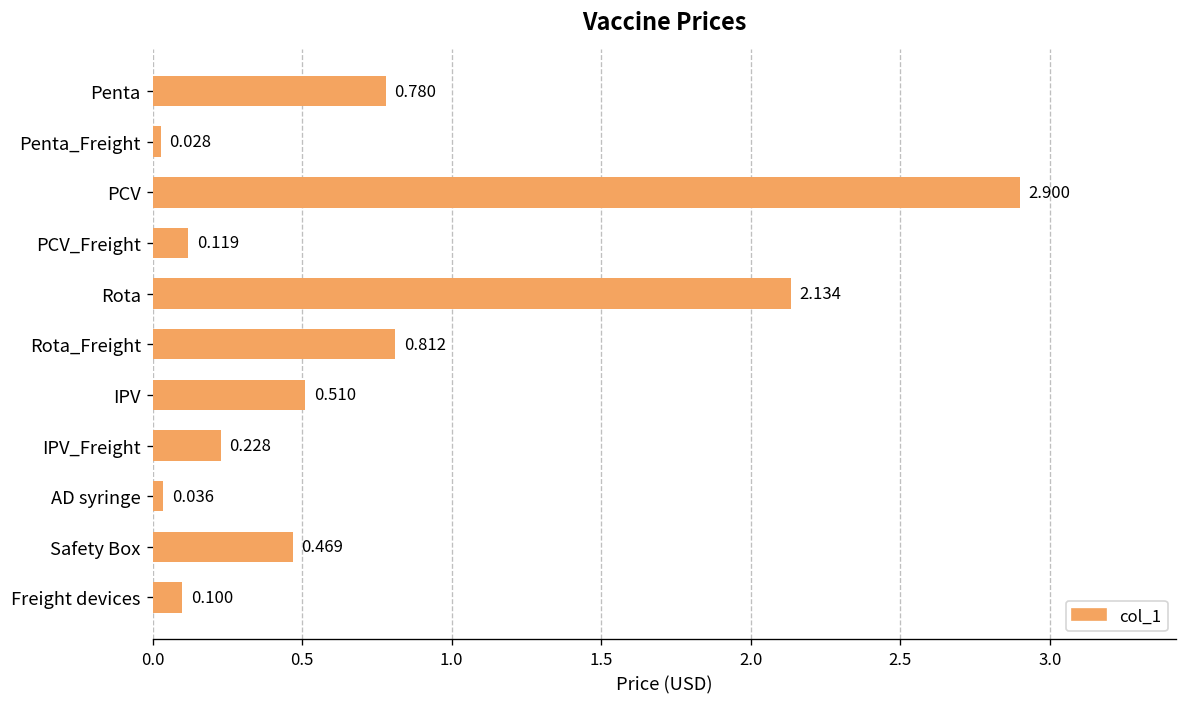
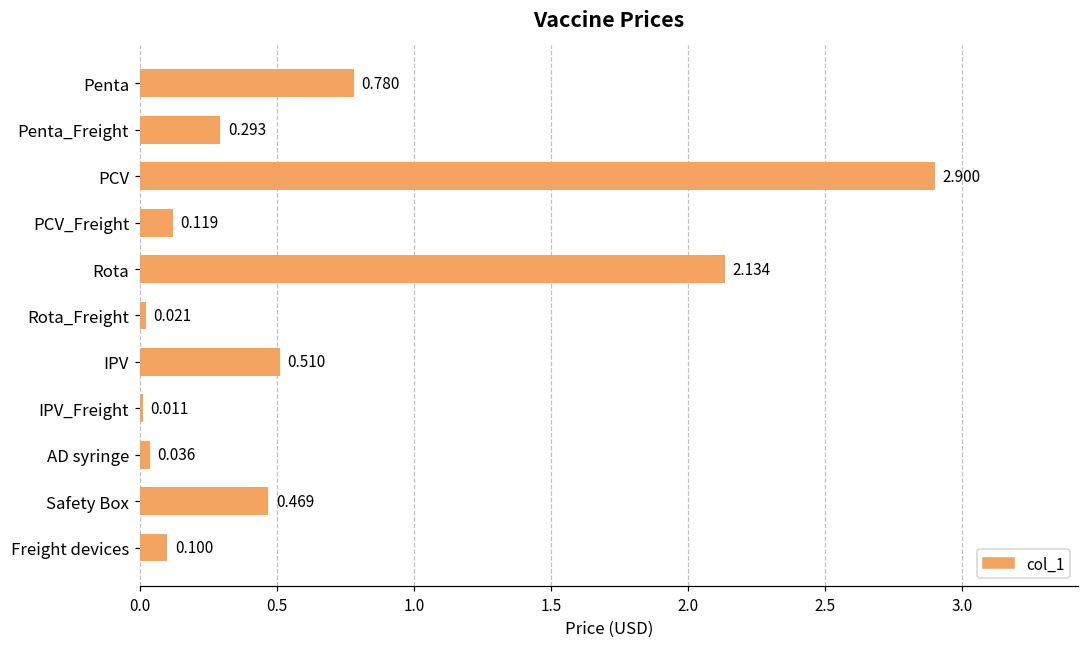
  {
    "Penta": 0.780,
-   "Penta_Freight": 0.028,
+   "Penta_Freight": 0.293,
    "PCV": 2.900,
    "PCV_Freight": 0.119,
    "Rota": 2.134,
-   "Rota_Freight": 0.812,
+   "Rota_Freight": 0.021,
    "IPV": 0.510,
-   "IPV_Freight": 0.228,
+   "IPV_Freight": 0.011,
    "AD syringe": 0.036,
    "Safety Box": 0.469,
    "Freight devices": 0.100
  }
